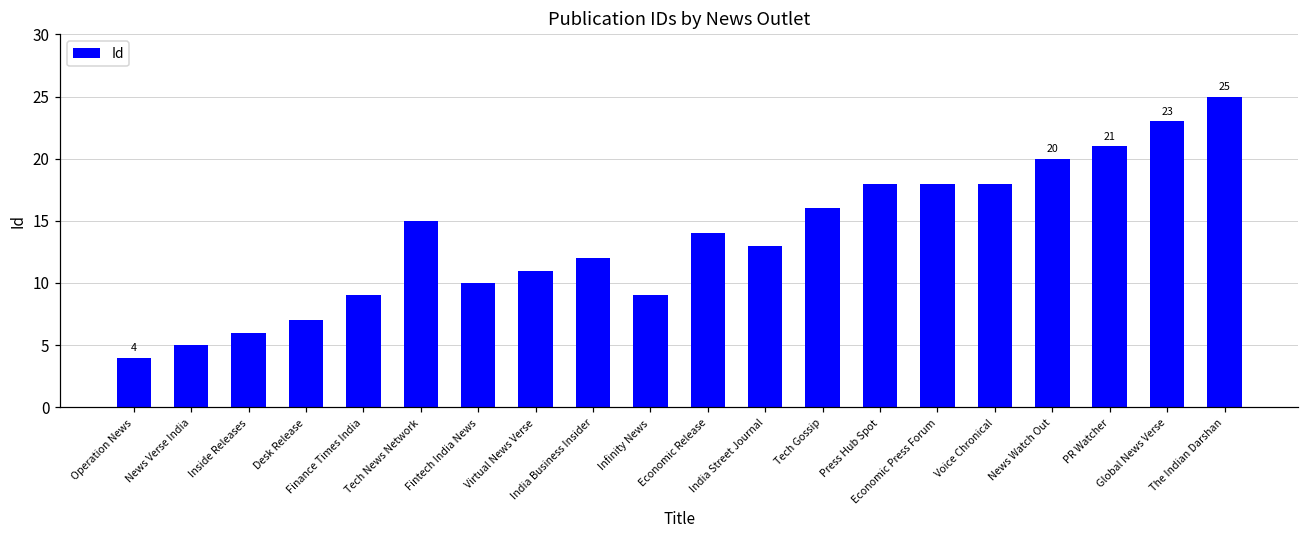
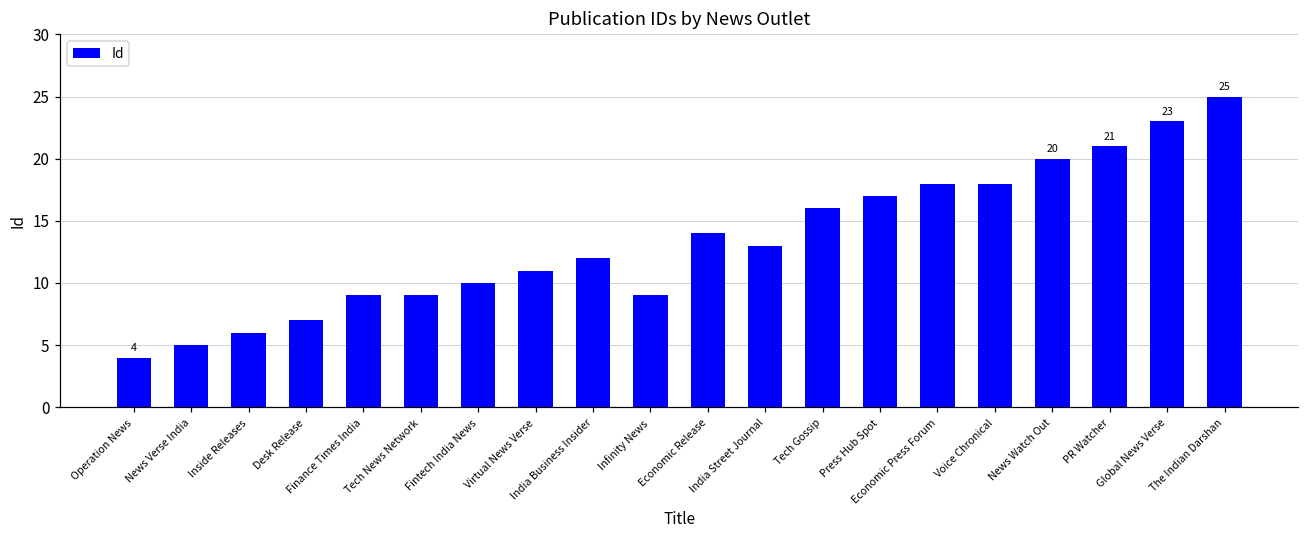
  {
    "News Verse India": 5,
    "Inside Releases": 6,
    "Desk Release": 7,
    "Finance Times India": 9,
-   "Tech News Network": 15,
+   "Tech News Network": 9,
    "Fintech India News": 10,
    "Virtual News Verse": 11,
    "India Business Insider": 12,
    "Infinity News": 9,
    "Economic Release": 14,
    "India Street Journal": 13,
    "Tech Gossip": 16,
-   "Press Hub Spot": 18,
+   "Press Hub Spot": 17,
    "Economic Press Forum": 18,
    "Voice Chronical": 18
  }
